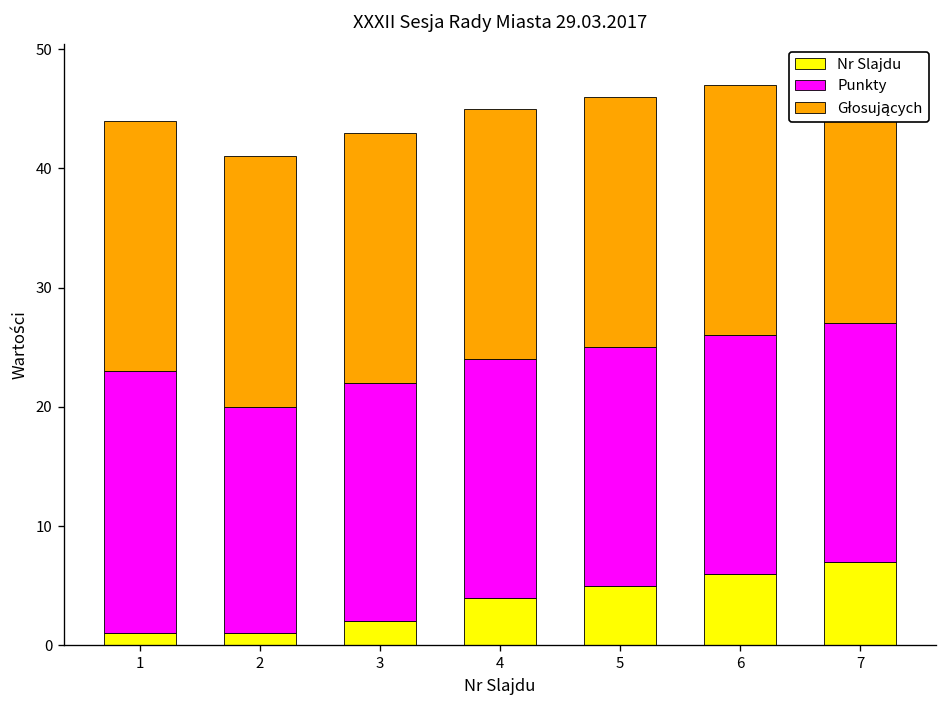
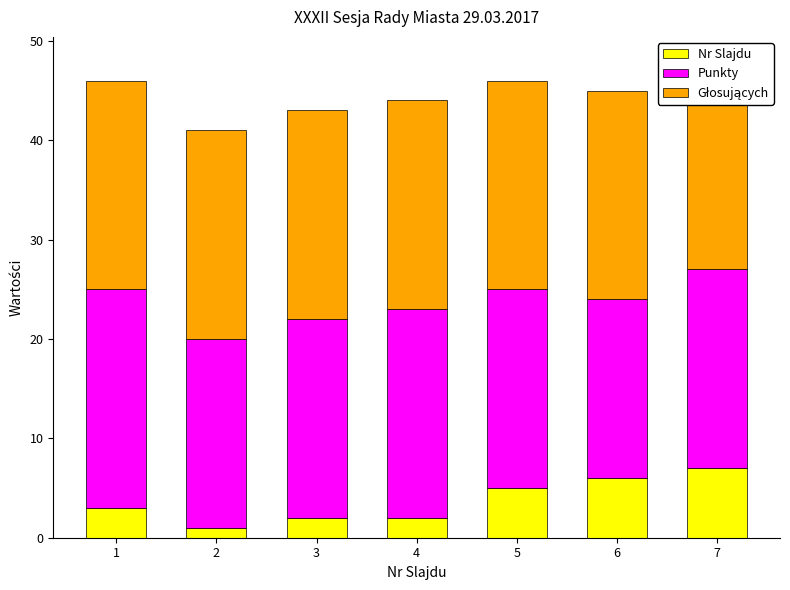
  {
    "Nr Slajdu": {
-     "1": 1,
+     "1": 3,
      "2": 1,
      "3": 2,
-     "4": 4,
+     "4": 2,
      "5": 5,
      "6": 6,
      "7": 7
    },
    "Punkty": {
      "1": 22,
      "2": 19,
      "3": 20,
-     "4": 20,
+     "4": 21,
      "5": 20,
-     "6": 20,
+     "6": 18,
      "7": 20
    },
    "Głosujących": {
      "1": 21,
      "2": 21,
      "3": 21,
      "4": 21,
      "5": 21,
      "6": 21
    }
  }
